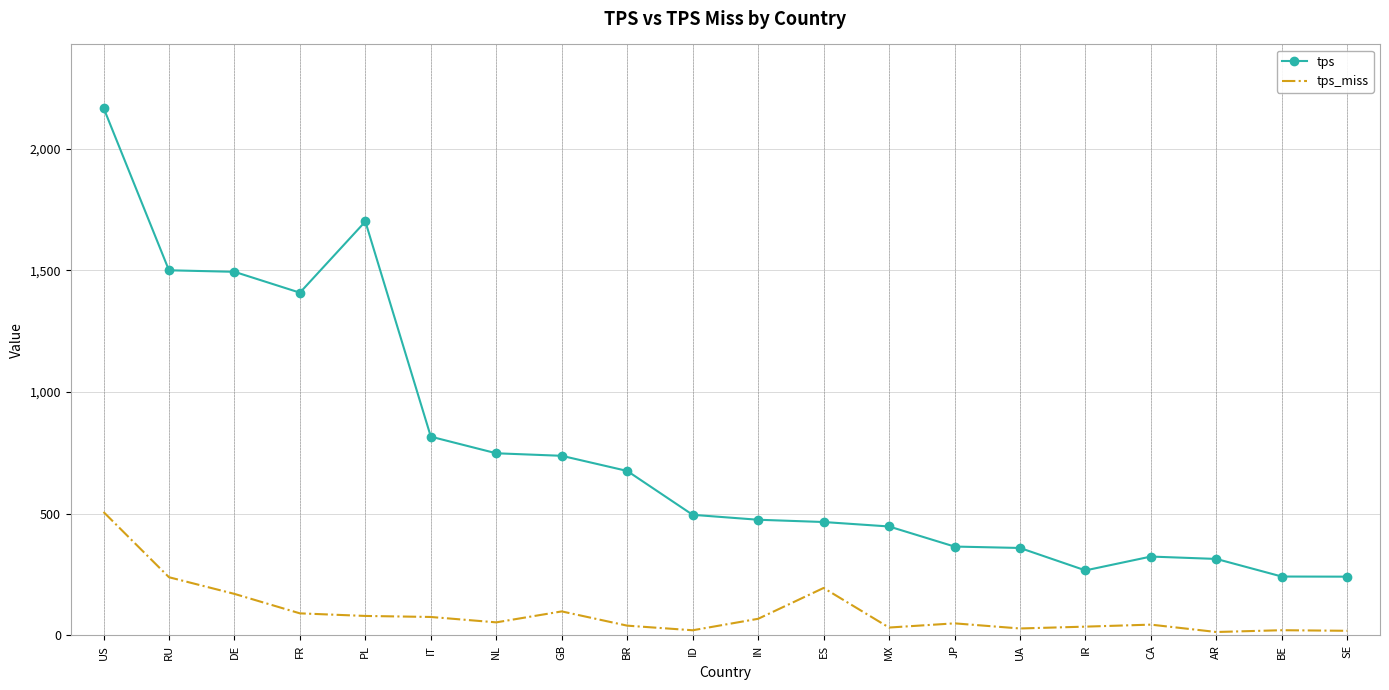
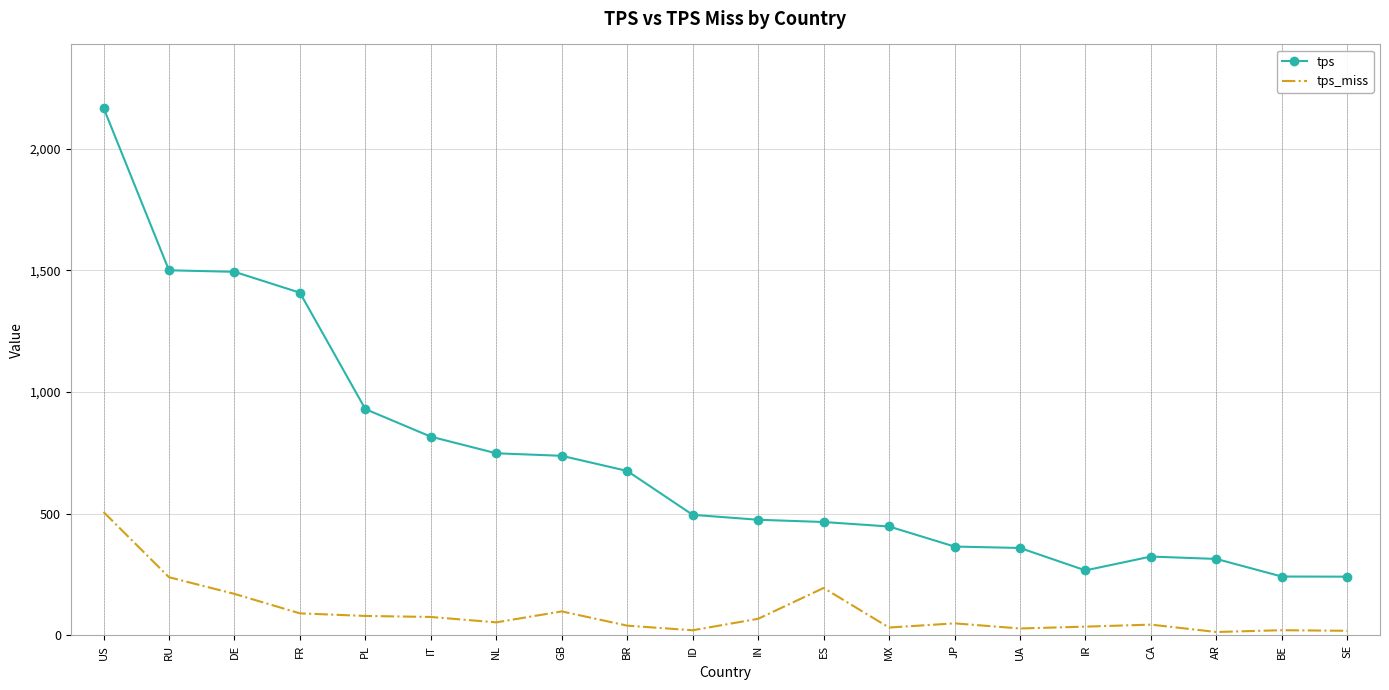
  {
    "tps": {
      "US": "2,170",
      "RU": "1,500",
      "DE": "1,490",
      "FR": "1,410",
-     "PL": "1,700",
+     "PL": "930",
      "IT": "820",
      "NL": "750",
      "GB": "740",
      "BR": "680",
      "ID": "500",
      "IN": "480",
      "ES": "470",
      "MX": "450",
      "JP": "360",
      "UA": "360",
      "IR": "270",
      "CA": "320",
      "AR": "310",
      "BE": "240",
      "SE": "240"
    },
    "tps_miss": {
      "US": "510",
      "RU": "240",
      "DE": "170",
      "FR": "90",
      "PL": "80",
      "IT": "80",
      "NL": "50",
      "GB": "100",
      "BR": "40",
      "ID": "20",
      "IN": "70",
      "ES": "190",
      "MX": "30",
      "JP": "50",
      "UA": "30",
      "IR": "40",
      "CA": "40",
      "AR": "10",
      "BE": "20",
      "SE": "20"
    }
  }
